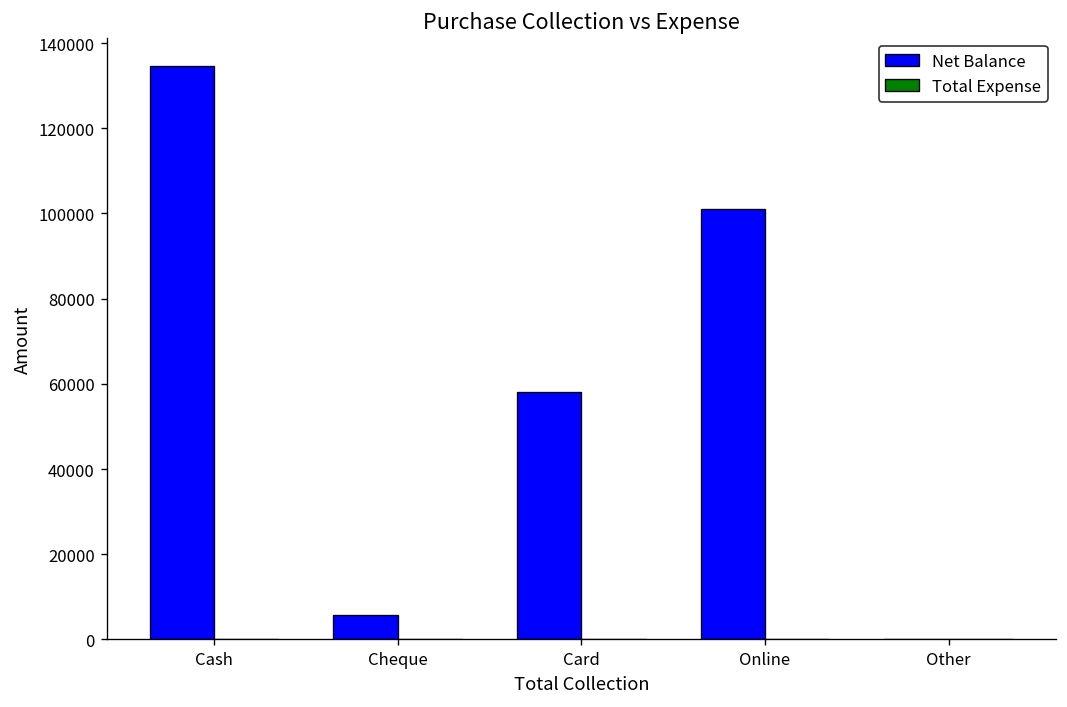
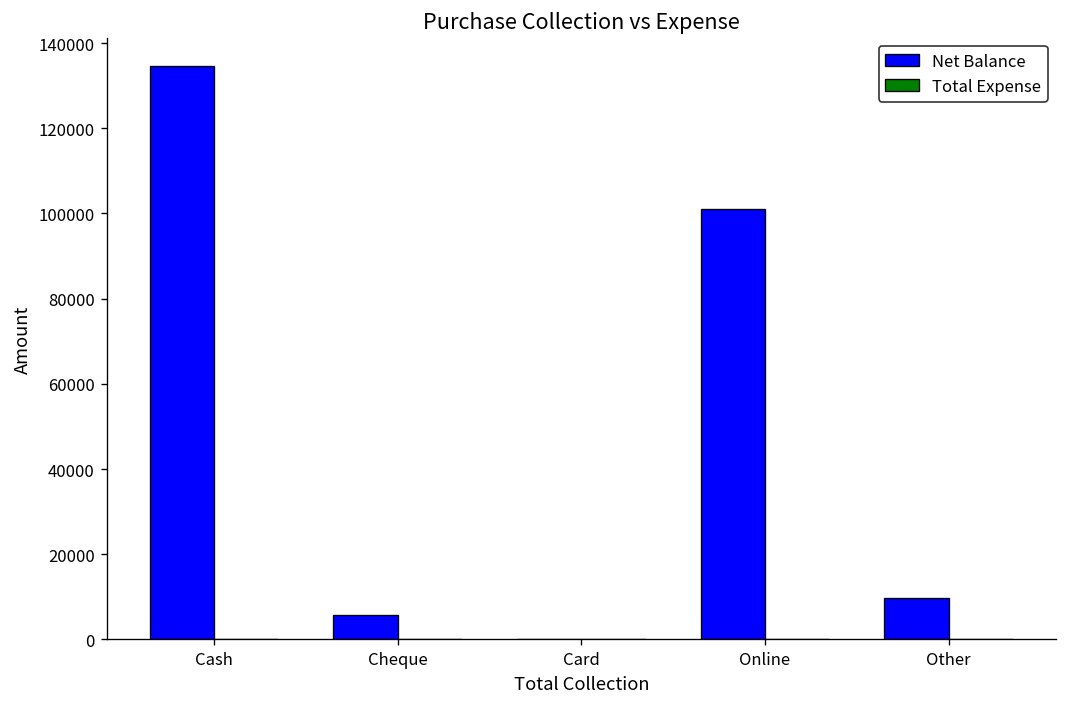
  {
    "Net Balance": {
      "Cash": 135000,
      "Cheque": 6000,
-     "Card": 58000,
+     "Card": 0,
      "Online": 101000,
-     "Other": 0
+     "Other": 10000
    },
    "Total Expense": {
      "Cash": 0,
      "Cheque": 0,
      "Card": 0,
      "Online": 0,
      "Other": 0
    }
  }
